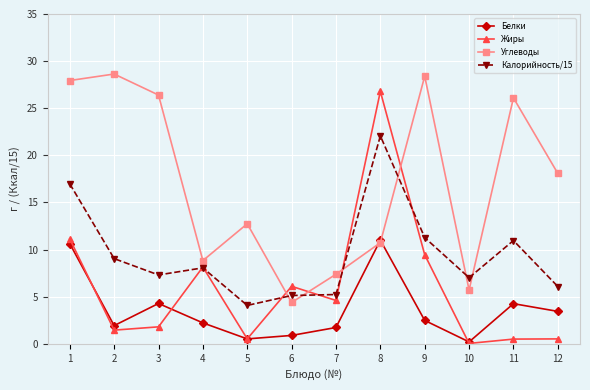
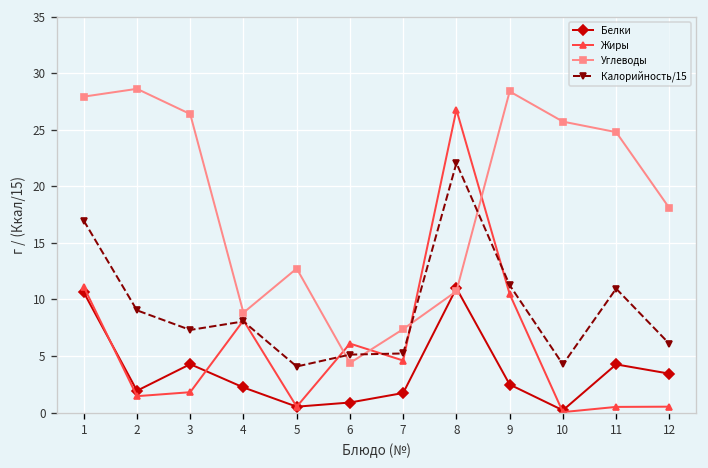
  {
    "Белки": {
      "1": 11,
      "2": 2,
      "3": 4,
      "4": 2,
      "6": 1,
      "7": 2,
      "8": 11,
      "9": 2,
      "11": 4,
      "12": 3
    },
    "Жиры": {
      "1": 11,
      "2": 1,
      "3": 2,
      "6": 6,
      "7": 5,
      "8": 27,
-     "9": 9,
+     "9": 10,
      "11": 1,
      "12": 1
    },
    "Углеводы": {
      "1": 28,
      "2": 29,
      "3": 26,
      "4": 9,
      "5": 13,
      "6": 4,
      "7": 7,
      "8": 11,
      "9": 28,
-     "10": 6,
-     "11": 26,
+     "10": 26,
+     "11": 25,
      "12": 18
    },
    "Калорийность/15": {
      "1": 17,
      "2": 9,
      "3": 7,
      "5": 4,
      "6": 5,
      "7": 5,
      "8": 22,
      "9": 11,
-     "10": 7,
+     "10": 4,
      "11": 11,
      "12": 6
    }
  }
